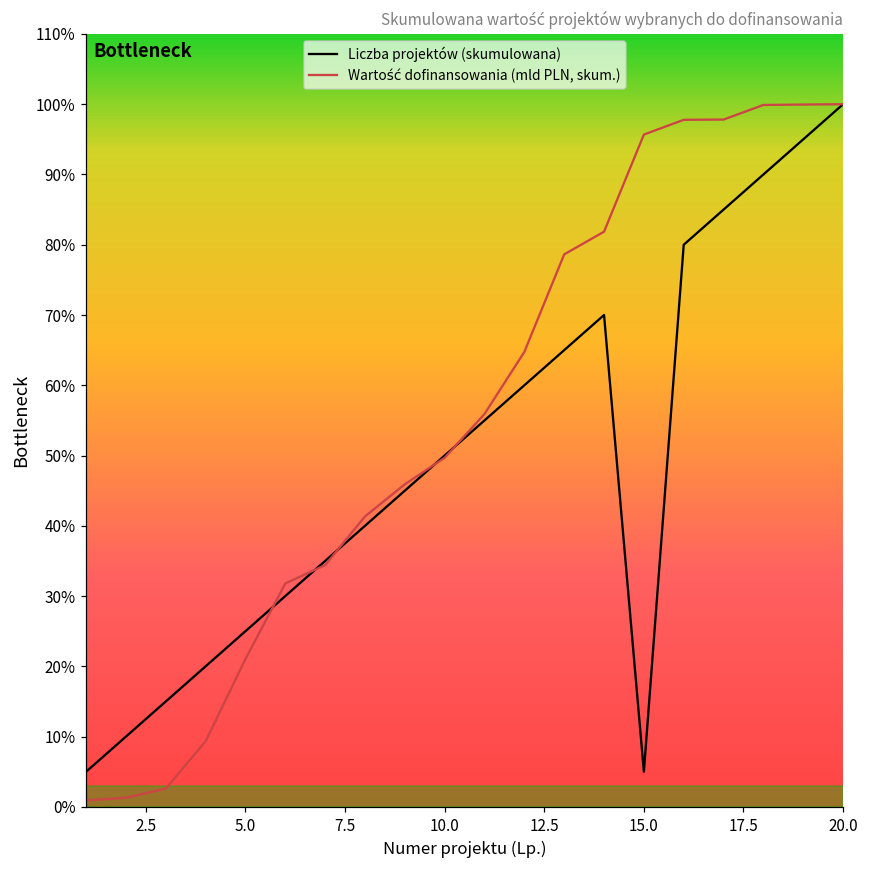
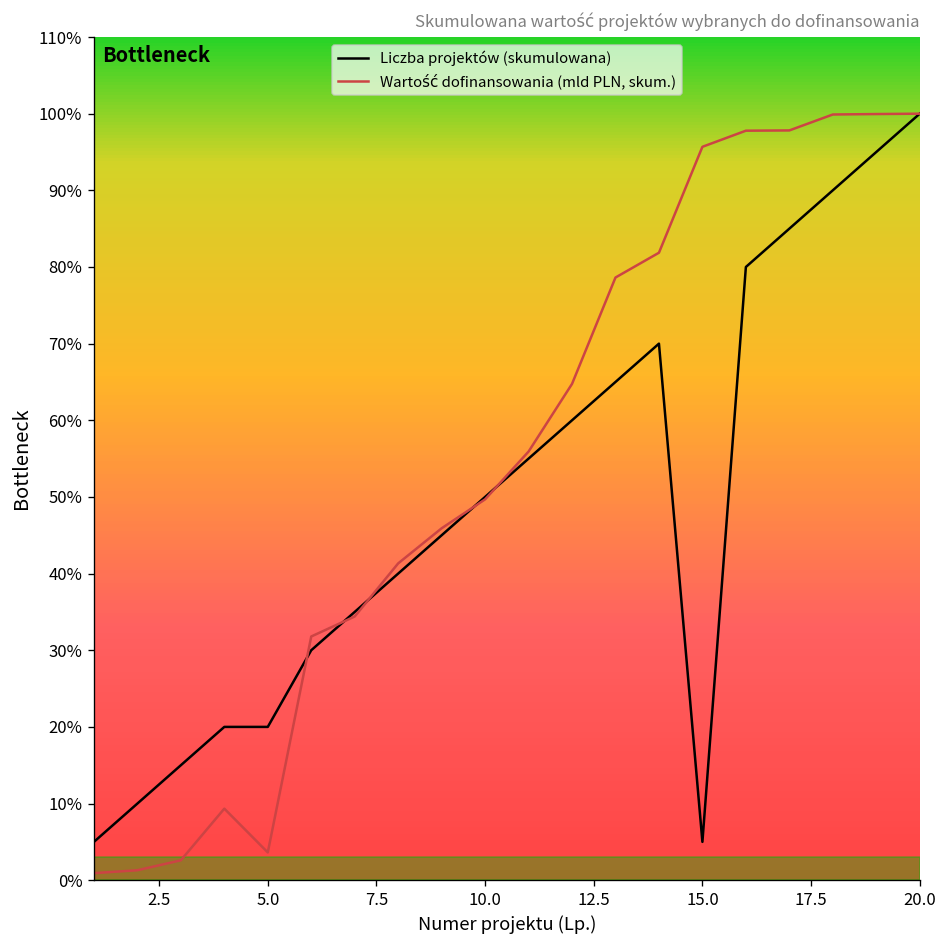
  {
    "Liczba projektów (skumulowana)": {
-     "5.0": "25%",
+     "5.0": "20%",
      "15.0": "5%"
    },
    "Wartość dofinansowania (mld PLN, skum.)": {
-     "5.0": "21%",
+     "5.0": "4%",
      "15.0": "96%"
    }
  }
